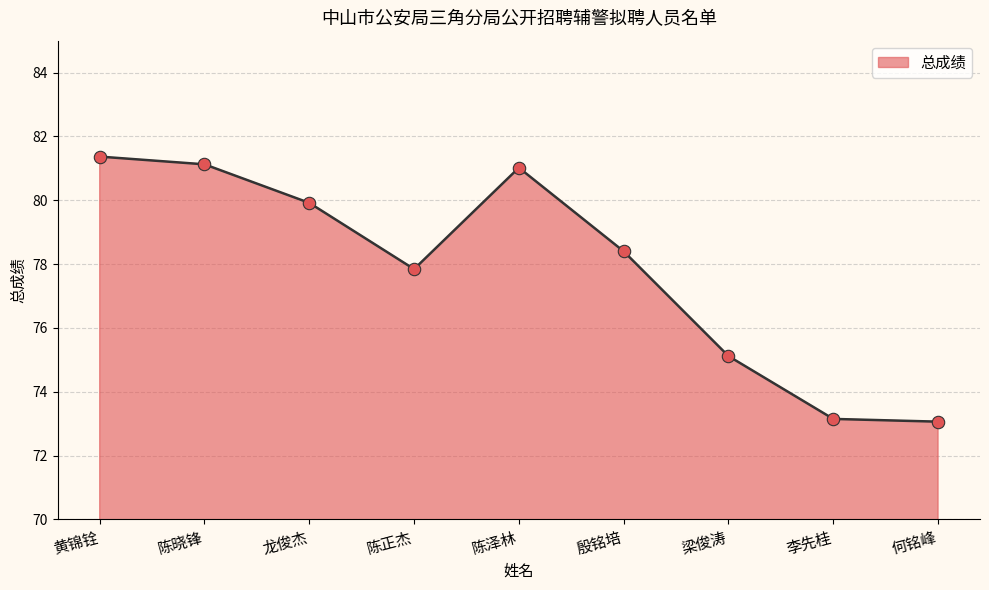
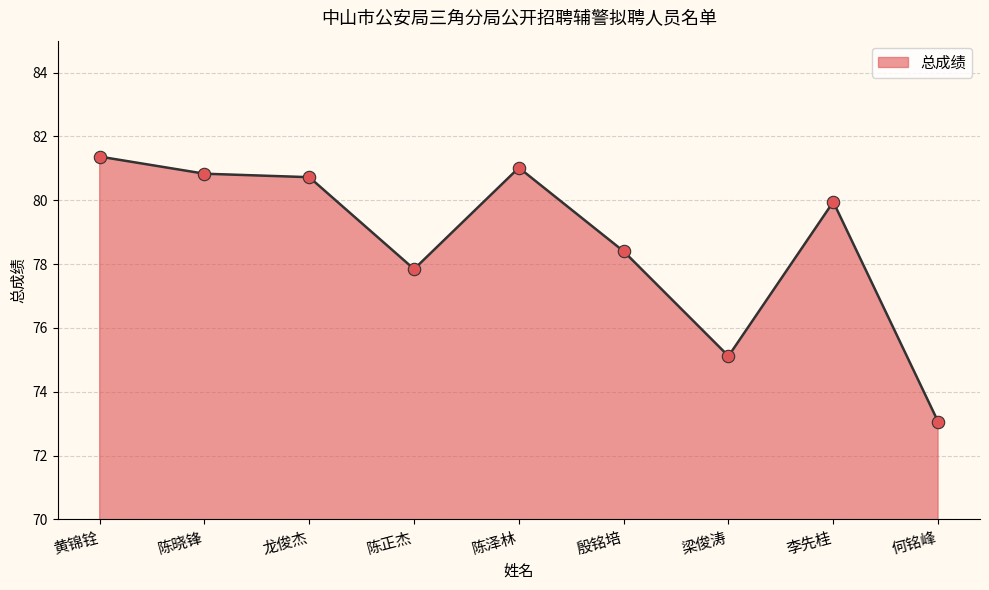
  {
    "黄锦铨": 81.4,
-   "陈晓锋": 81.1,
-   "龙俊杰": 79.9,
+   "陈晓锋": 80.8,
+   "龙俊杰": 80.7,
    "陈正杰": 77.8,
    "陈泽林": 81.0,
    "殷铭培": 78.4,
    "梁俊涛": 75.1,
-   "李先桂": 73.2,
+   "李先桂": 80.0,
    "何铭峰": 73.1
  }
